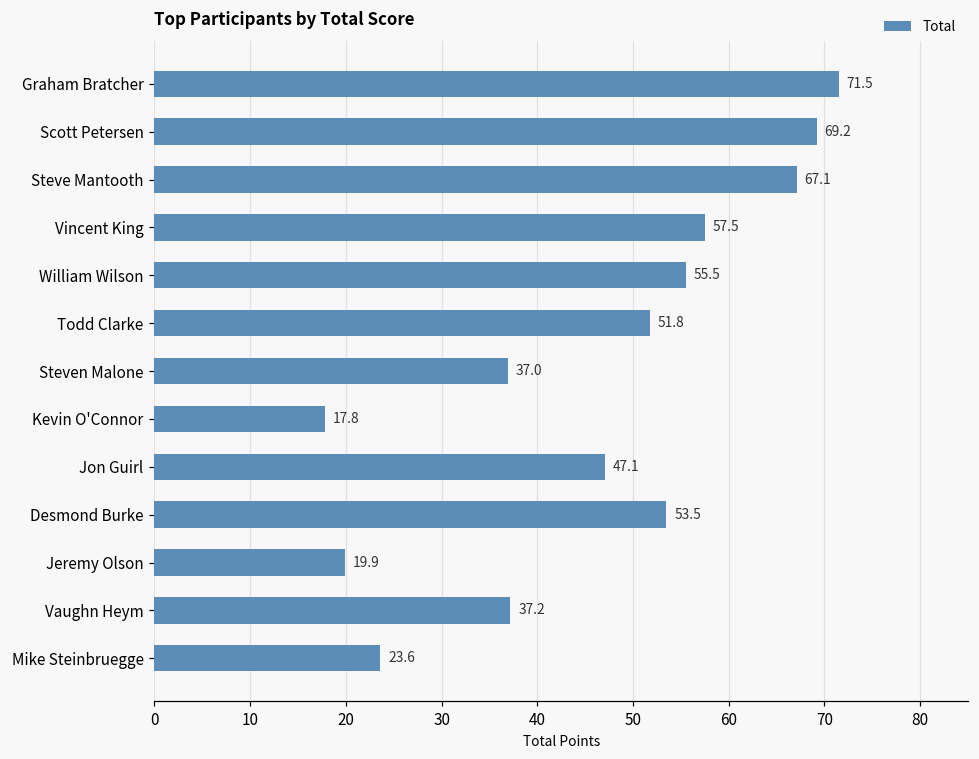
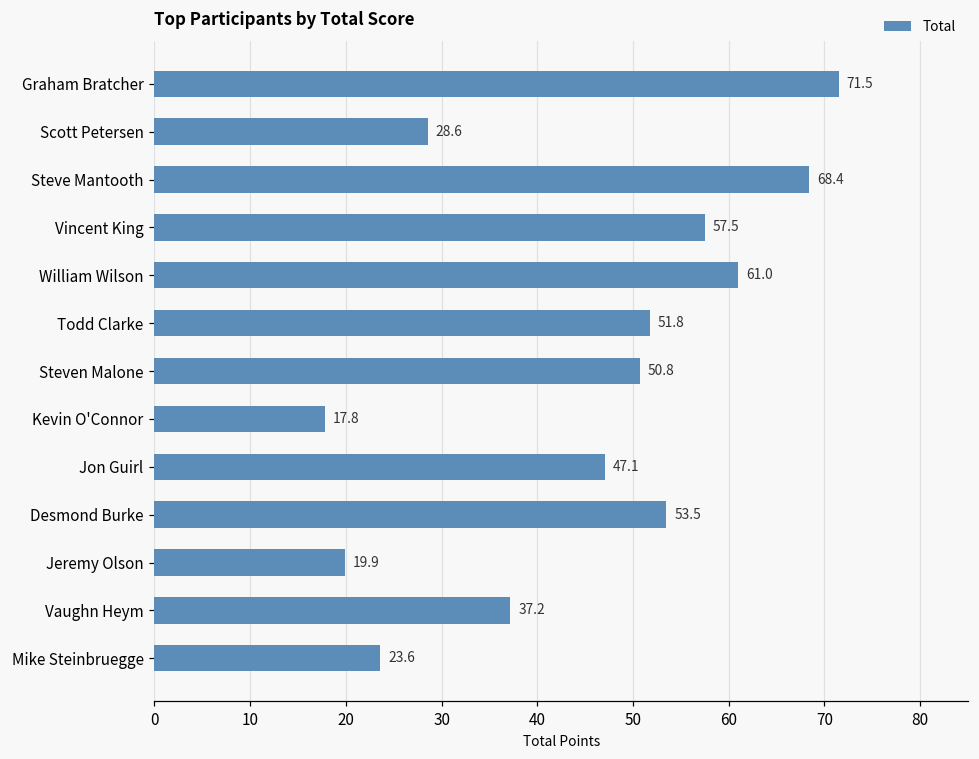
  {
    "Graham Bratcher": 71.5,
-   "Scott Petersen": 69.2,
-   "Steve Mantooth": 67.1,
+   "Scott Petersen": 28.6,
+   "Steve Mantooth": 68.4,
    "Vincent King": 57.5,
-   "William Wilson": 55.5,
+   "William Wilson": 61.0,
    "Todd Clarke": 51.8,
-   "Steven Malone": 37.0,
+   "Steven Malone": 50.8,
    "Kevin O'Connor": 17.8,
    "Jon Guirl": 47.1,
    "Desmond Burke": 53.5,
    "Jeremy Olson": 19.9,
    "Vaughn Heym": 37.2,
    "Mike Steinbruegge": 23.6
  }
